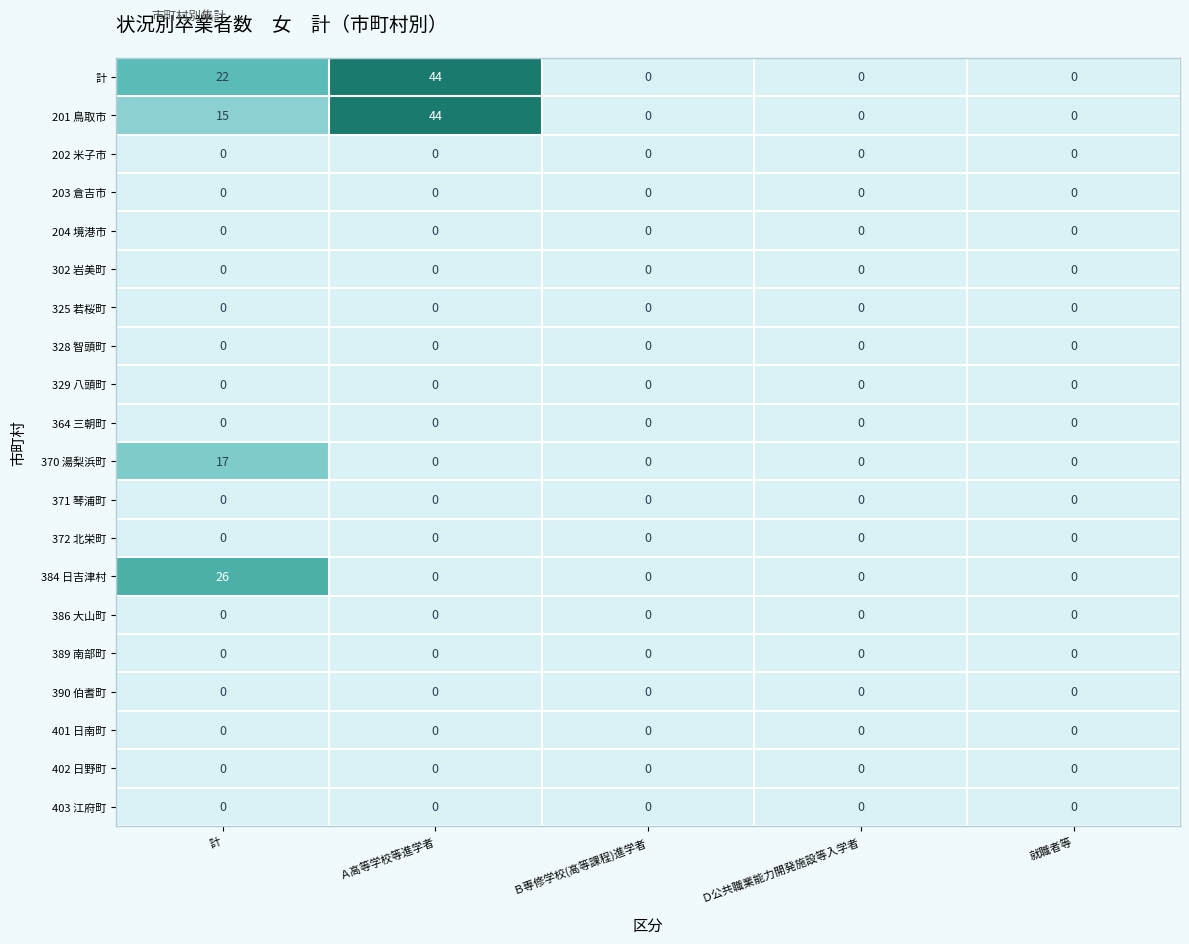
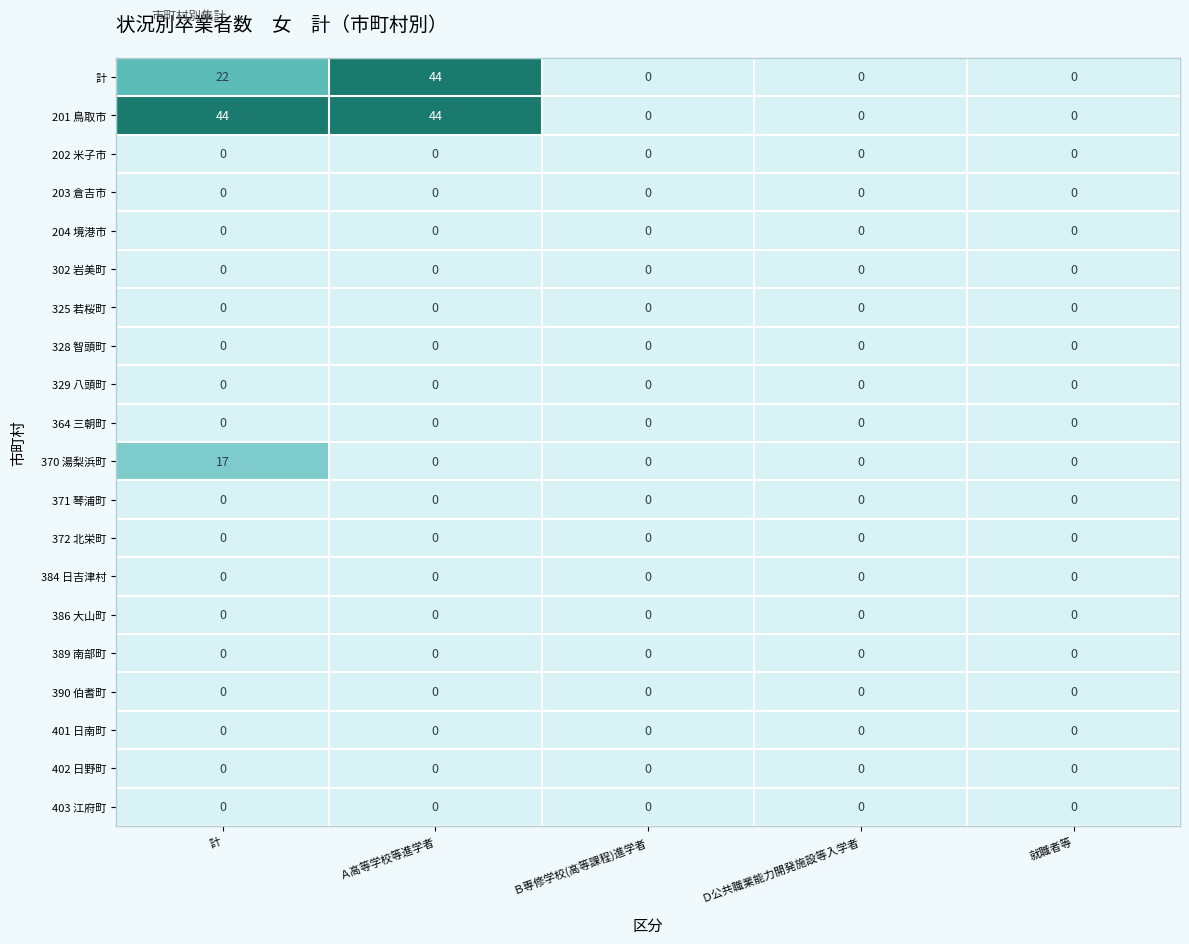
  {
    "計": {
      "計": 22,
      "Ａ高等学校等進学者": 44,
      "Ｂ専修学校(高等課程)進学者": 0,
      "Ｄ公共職業能力開発施設等入学者": 0,
      "就職者等": 0
    },
    "201 鳥取市": {
-     "計": 15,
+     "計": 44,
      "Ａ高等学校等進学者": 44,
      "Ｂ専修学校(高等課程)進学者": 0,
      "Ｄ公共職業能力開発施設等入学者": 0,
      "就職者等": 0
    },
    "202 米子市": {
      "計": 0,
      "Ａ高等学校等進学者": 0,
      "Ｂ専修学校(高等課程)進学者": 0,
      "Ｄ公共職業能力開発施設等入学者": 0,
      "就職者等": 0
    },
    "203 倉吉市": {
      "計": 0,
      "Ａ高等学校等進学者": 0,
      "Ｂ専修学校(高等課程)進学者": 0,
      "Ｄ公共職業能力開発施設等入学者": 0,
      "就職者等": 0
    },
    "204 境港市": {
      "計": 0,
      "Ａ高等学校等進学者": 0,
      "Ｂ専修学校(高等課程)進学者": 0,
      "Ｄ公共職業能力開発施設等入学者": 0,
      "就職者等": 0
    },
    "302 岩美町": {
      "計": 0,
      "Ａ高等学校等進学者": 0,
      "Ｂ専修学校(高等課程)進学者": 0,
      "Ｄ公共職業能力開発施設等入学者": 0,
      "就職者等": 0
    },
    "325 若桜町": {
      "計": 0,
      "Ａ高等学校等進学者": 0,
      "Ｂ専修学校(高等課程)進学者": 0,
      "Ｄ公共職業能力開発施設等入学者": 0,
      "就職者等": 0
    },
    "328 智頭町": {
      "計": 0,
      "Ａ高等学校等進学者": 0,
      "Ｂ専修学校(高等課程)進学者": 0,
      "Ｄ公共職業能力開発施設等入学者": 0,
      "就職者等": 0
    },
    "329 八頭町": {
      "計": 0,
      "Ａ高等学校等進学者": 0,
      "Ｂ専修学校(高等課程)進学者": 0,
      "Ｄ公共職業能力開発施設等入学者": 0,
      "就職者等": 0
    },
    "364 三朝町": {
      "計": 0,
      "Ａ高等学校等進学者": 0,
      "Ｂ専修学校(高等課程)進学者": 0,
      "Ｄ公共職業能力開発施設等入学者": 0,
      "就職者等": 0
    },
    "370 湯梨浜町": {
      "計": 17,
      "Ａ高等学校等進学者": 0,
      "Ｂ専修学校(高等課程)進学者": 0,
      "Ｄ公共職業能力開発施設等入学者": 0,
      "就職者等": 0
    },
    "371 琴浦町": {
      "計": 0,
      "Ａ高等学校等進学者": 0,
      "Ｂ専修学校(高等課程)進学者": 0,
      "Ｄ公共職業能力開発施設等入学者": 0,
      "就職者等": 0
    },
    "372 北栄町": {
      "計": 0,
      "Ａ高等学校等進学者": 0,
      "Ｂ専修学校(高等課程)進学者": 0,
      "Ｄ公共職業能力開発施設等入学者": 0,
      "就職者等": 0
    },
    "384 日吉津村": {
-     "計": 26,
+     "計": 0,
      "Ａ高等学校等進学者": 0,
      "Ｂ専修学校(高等課程)進学者": 0,
      "Ｄ公共職業能力開発施設等入学者": 0,
      "就職者等": 0
    },
    "386 大山町": {
      "計": 0,
      "Ａ高等学校等進学者": 0,
      "Ｂ専修学校(高等課程)進学者": 0,
      "Ｄ公共職業能力開発施設等入学者": 0,
      "就職者等": 0
    },
    "389 南部町": {
      "計": 0,
      "Ａ高等学校等進学者": 0,
      "Ｂ専修学校(高等課程)進学者": 0,
      "Ｄ公共職業能力開発施設等入学者": 0,
      "就職者等": 0
    },
    "390 伯耆町": {
      "計": 0,
      "Ａ高等学校等進学者": 0,
      "Ｂ専修学校(高等課程)進学者": 0,
      "Ｄ公共職業能力開発施設等入学者": 0,
      "就職者等": 0
    },
    "401 日南町": {
      "計": 0,
      "Ａ高等学校等進学者": 0,
      "Ｂ専修学校(高等課程)進学者": 0,
      "Ｄ公共職業能力開発施設等入学者": 0,
      "就職者等": 0
    },
    "402 日野町": {
      "計": 0,
      "Ａ高等学校等進学者": 0,
      "Ｂ専修学校(高等課程)進学者": 0,
      "Ｄ公共職業能力開発施設等入学者": 0,
      "就職者等": 0
    },
    "403 江府町": {
      "計": 0,
      "Ａ高等学校等進学者": 0,
      "Ｂ専修学校(高等課程)進学者": 0,
      "Ｄ公共職業能力開発施設等入学者": 0,
      "就職者等": 0
    }
  }
